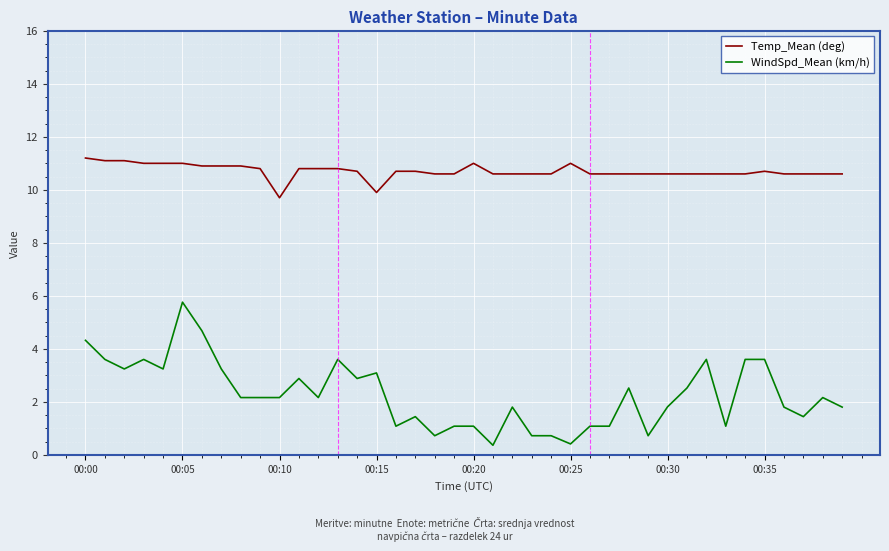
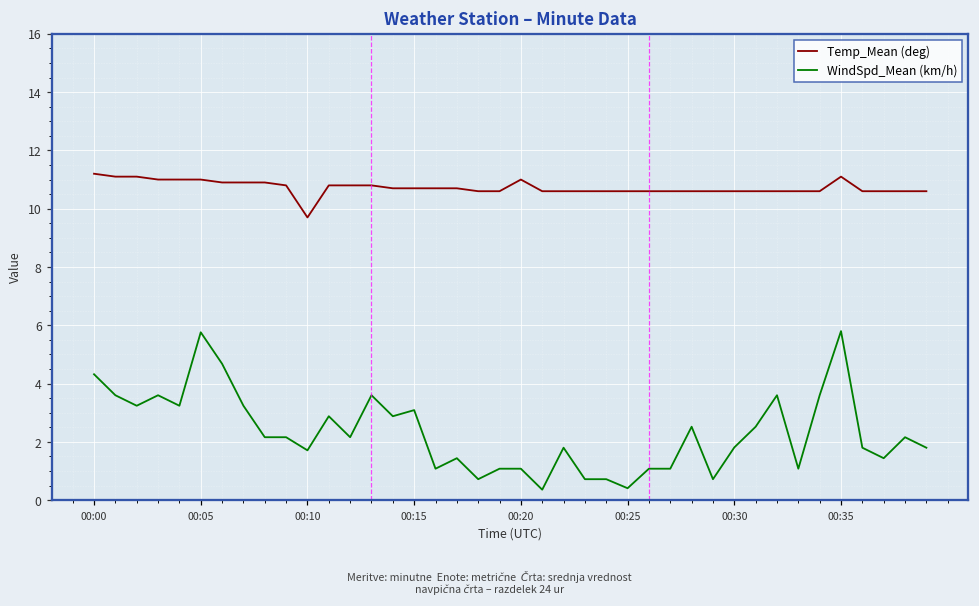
  {
    "Temp_Mean (deg)": {
      "00:00": 11.2,
      "00:05": 11.0,
      "00:10": 9.7,
-     "00:15": 9.9,
+     "00:15": 10.7,
      "00:20": 11.0,
-     "00:25": 11.0,
+     "00:25": 10.6,
      "00:30": 10.6,
-     "00:35": 10.7
+     "00:35": 11.1
    },
    "WindSpd_Mean (km/h)": {
      "00:00": 4.3,
      "00:05": 5.8,
-     "00:10": 2.2,
+     "00:10": 1.7,
      "00:15": 3.1,
      "00:20": 1.1,
      "00:25": 0.4,
      "00:30": 1.8,
-     "00:35": 3.6
+     "00:35": 5.8
    }
  }
